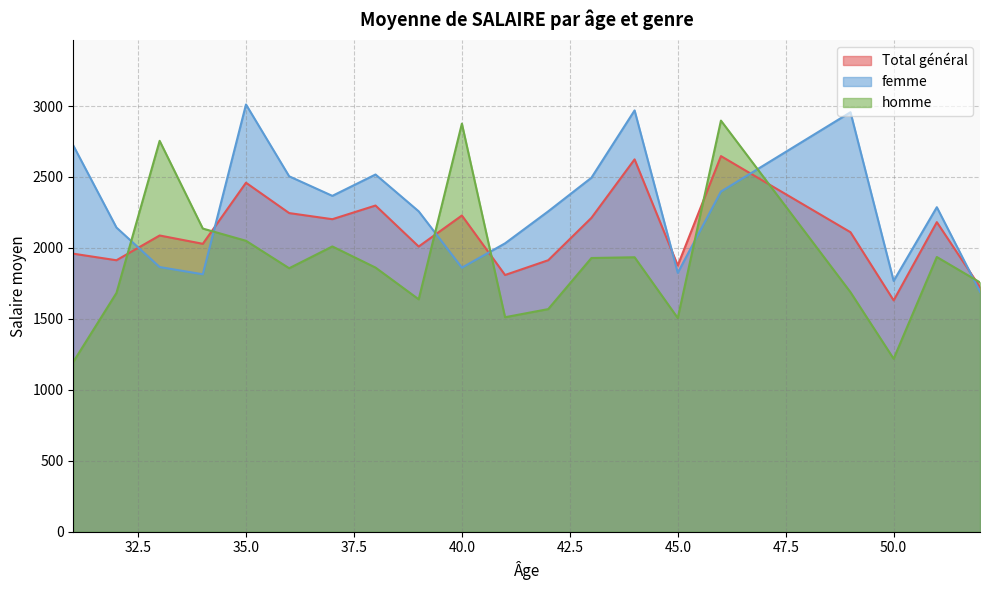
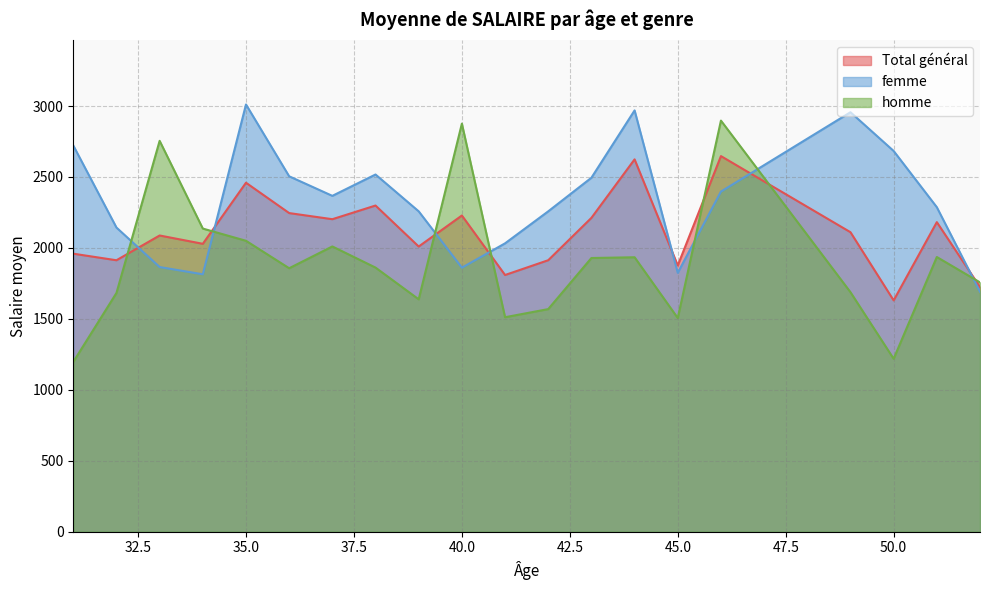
  {
    "Total général": {
      "35.0": 2460,
      "40.0": 2230,
      "45.0": 1880,
      "50.0": 1630
    },
    "femme": {
      "35.0": 3010,
      "40.0": 1860,
      "45.0": 1820,
-     "50.0": 1770
+     "50.0": 2680
    },
    "homme": {
      "35.0": 2050,
      "40.0": 2880,
      "45.0": 1510,
      "50.0": 1220
    }
  }
